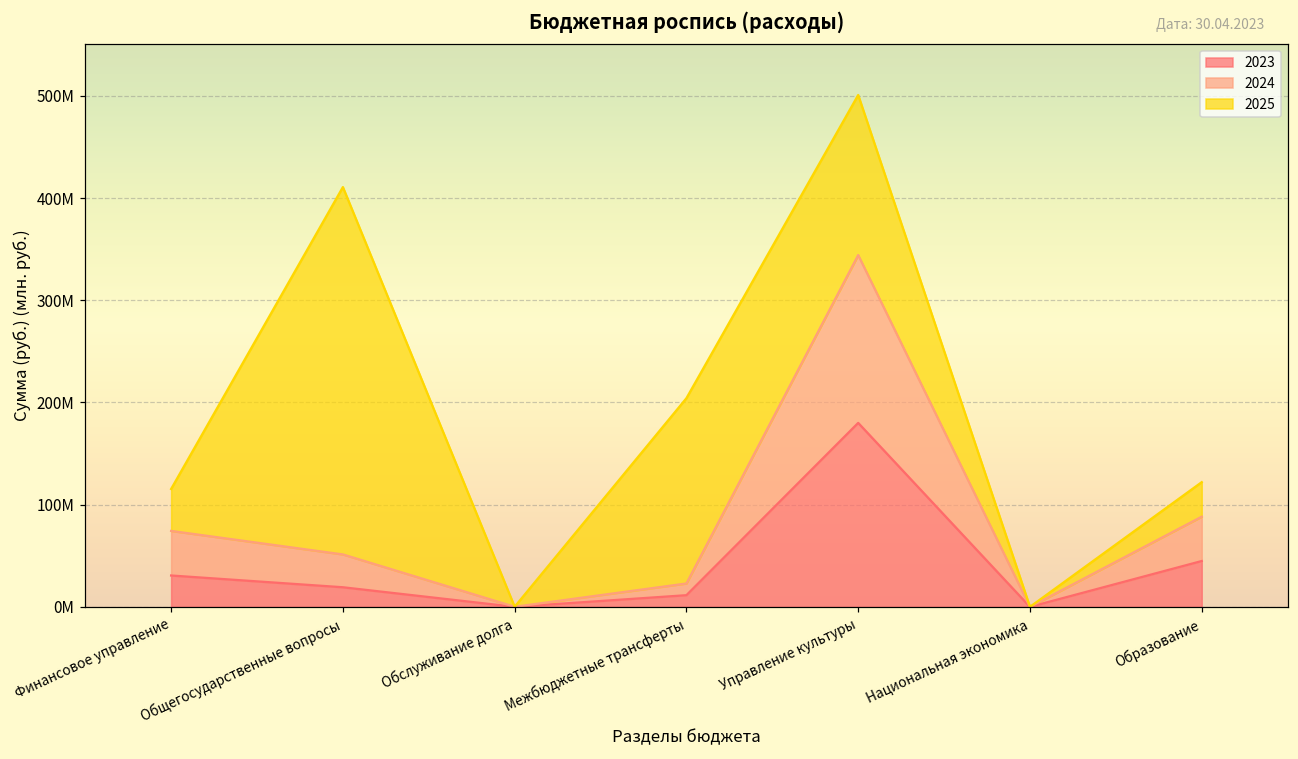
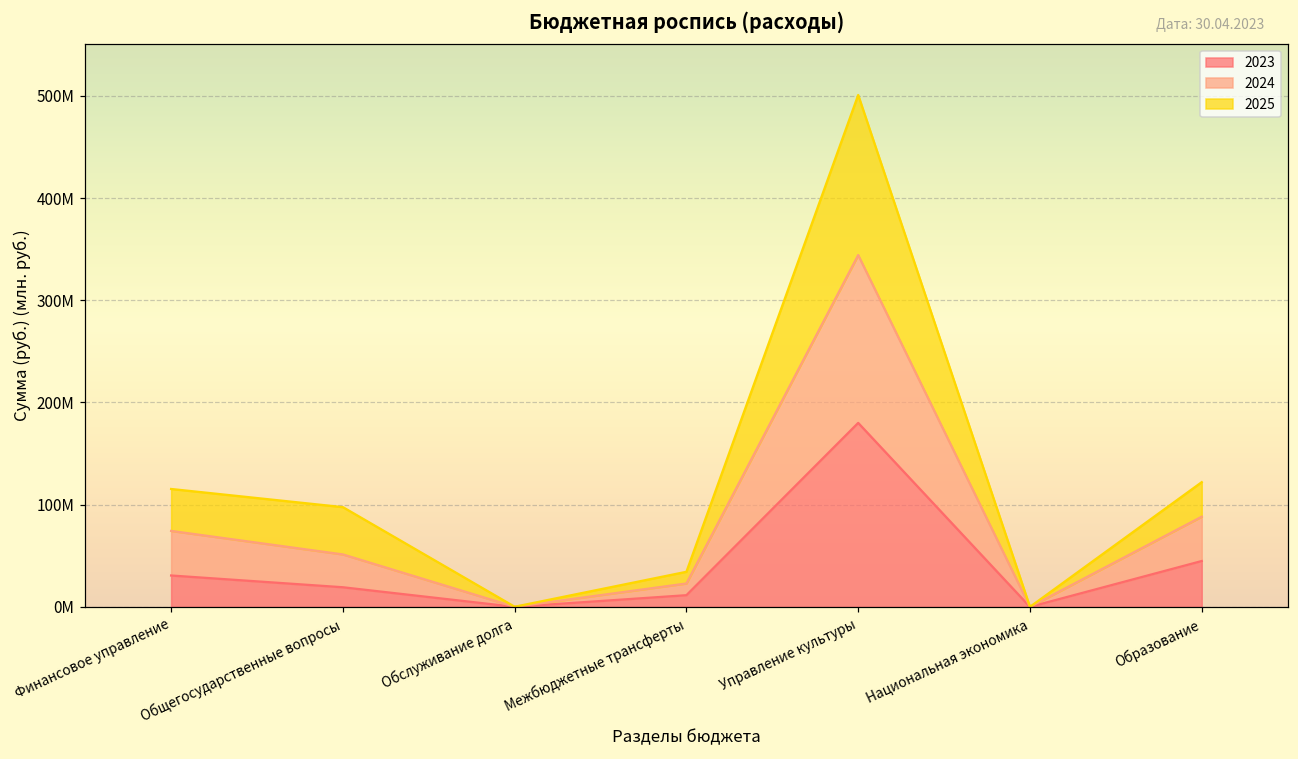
  {
    "2025": {
      "Финансовое управление": 40000000,
-     "Общегосударственные вопросы": 360000000,
-     "Межбюджетные трансферты": 180000000,
+     "Общегосударственные вопросы": 50000000,
+     "Межбюджетные трансферты": 10000000,
      "Управление культуры": 160000000,
      "Образование": 30000000
    }
  }
